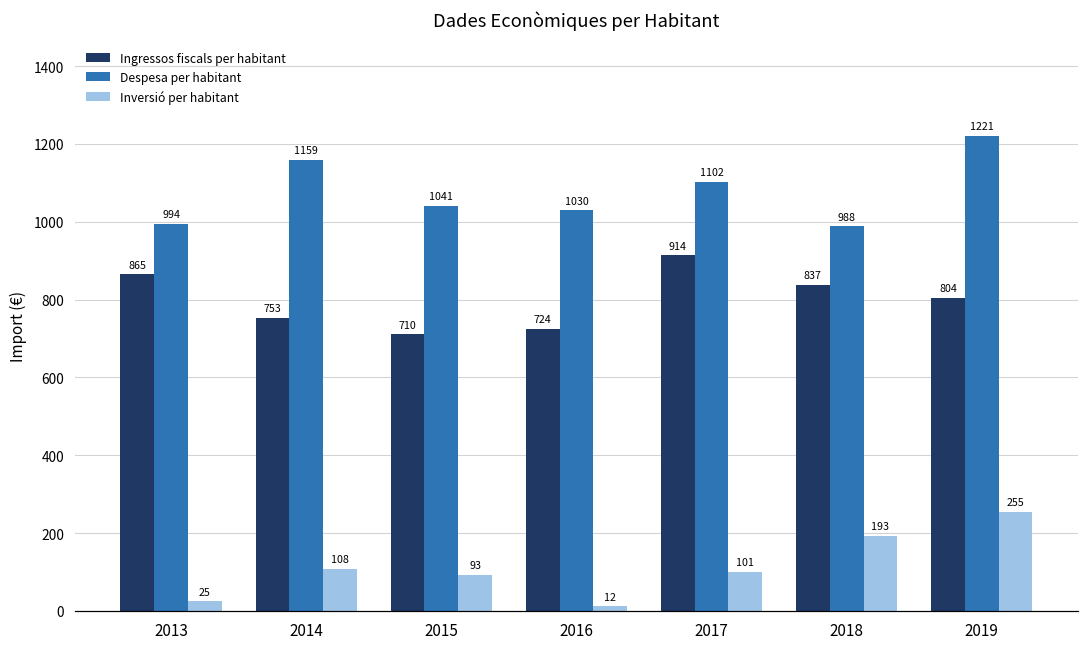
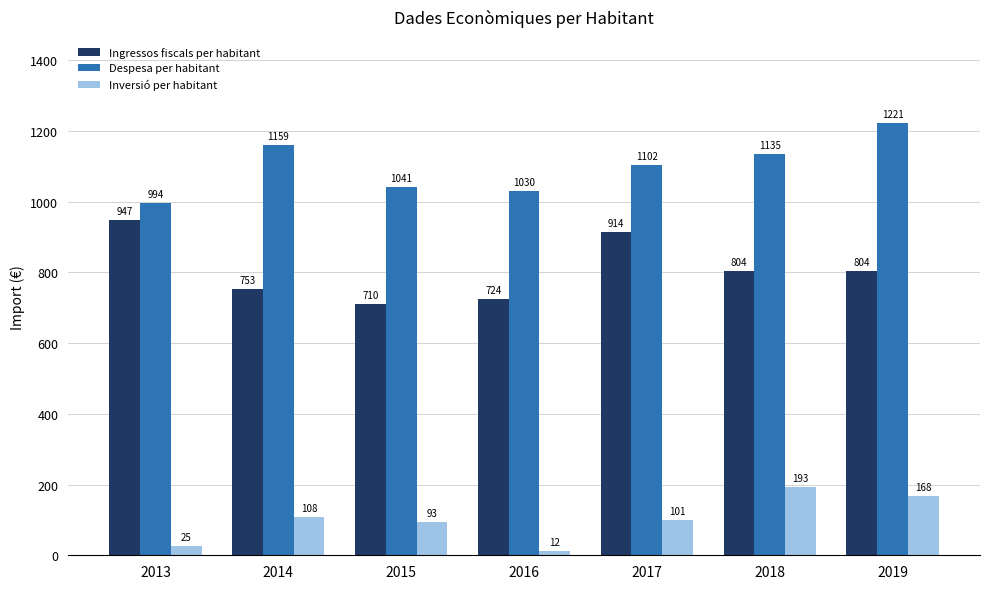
  {
    "Ingressos fiscals per habitant": {
-     "2013": 865,
+     "2013": 947,
      "2014": 753,
      "2015": 710,
      "2016": 724,
      "2017": 914,
-     "2018": 837,
+     "2018": 804,
      "2019": 804
    },
    "Despesa per habitant": {
      "2013": 994,
      "2014": 1159,
      "2015": 1041,
      "2016": 1030,
      "2017": 1102,
-     "2018": 988,
+     "2018": 1135,
      "2019": 1221
    },
    "Inversió per habitant": {
      "2013": 25,
      "2014": 108,
      "2015": 93,
      "2016": 12,
      "2017": 101,
      "2018": 193,
-     "2019": 255
+     "2019": 168
    }
  }
